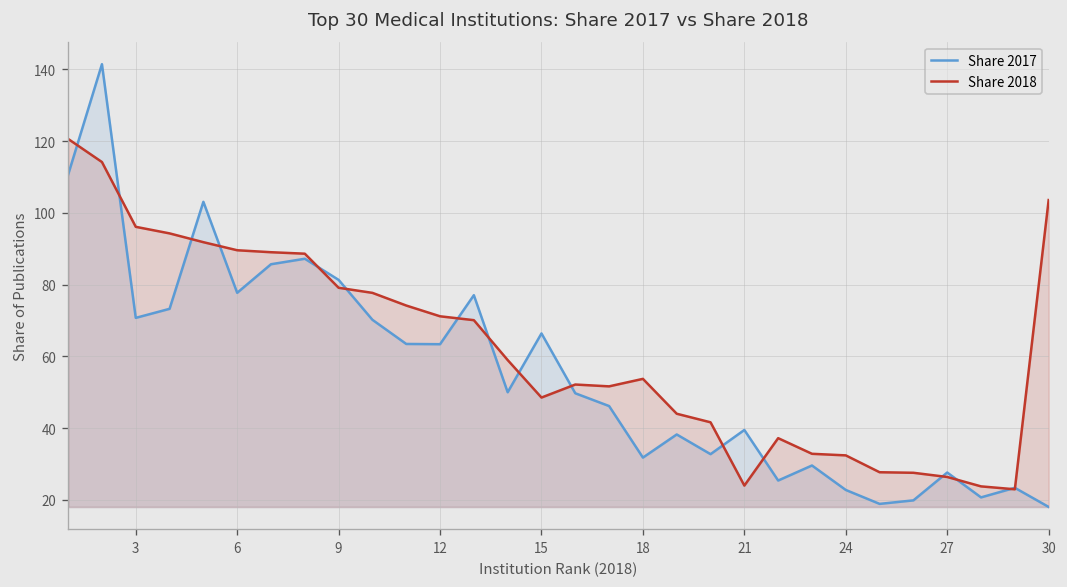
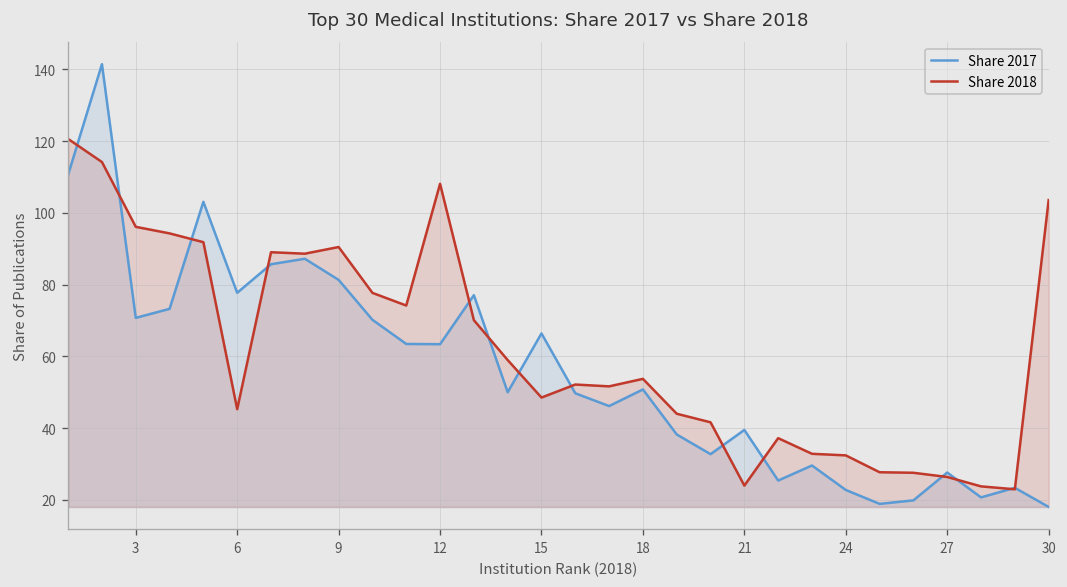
  {
    "Share 2017": {
      "3": 71,
      "6": 78,
      "9": 81,
      "12": 63,
      "15": 66,
-     "18": 32,
+     "18": 51,
      "21": 40,
      "24": 23,
      "27": 28,
      "30": 18
    },
    "Share 2018": {
      "3": 96,
-     "6": 90,
-     "9": 79,
-     "12": 71,
+     "6": 45,
+     "9": 91,
+     "12": 108,
      "15": 49,
      "18": 54,
      "21": 24,
      "24": 32,
      "27": 26,
      "30": 104
    }
  }
